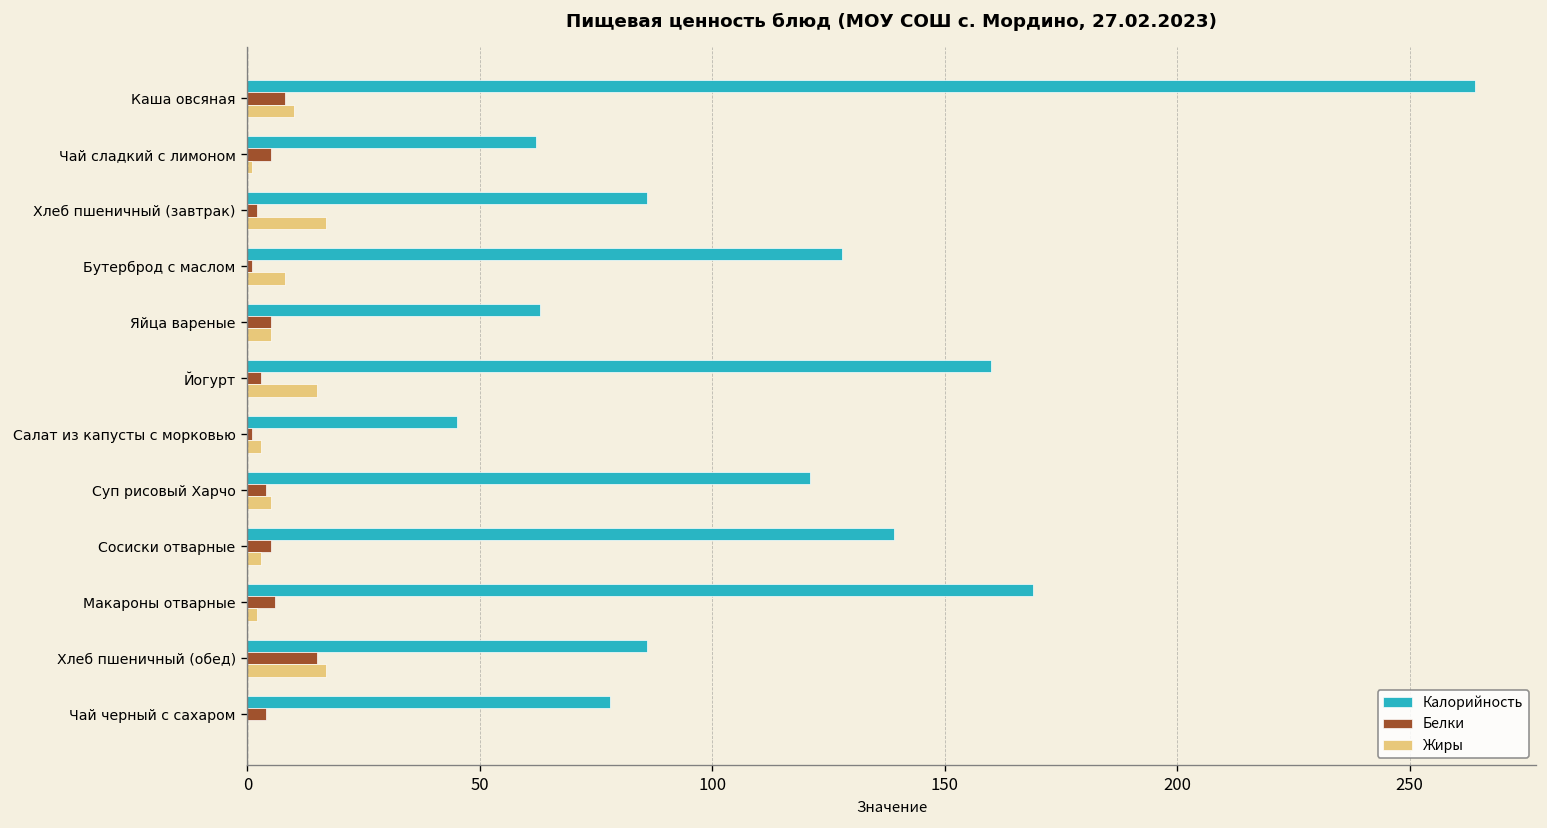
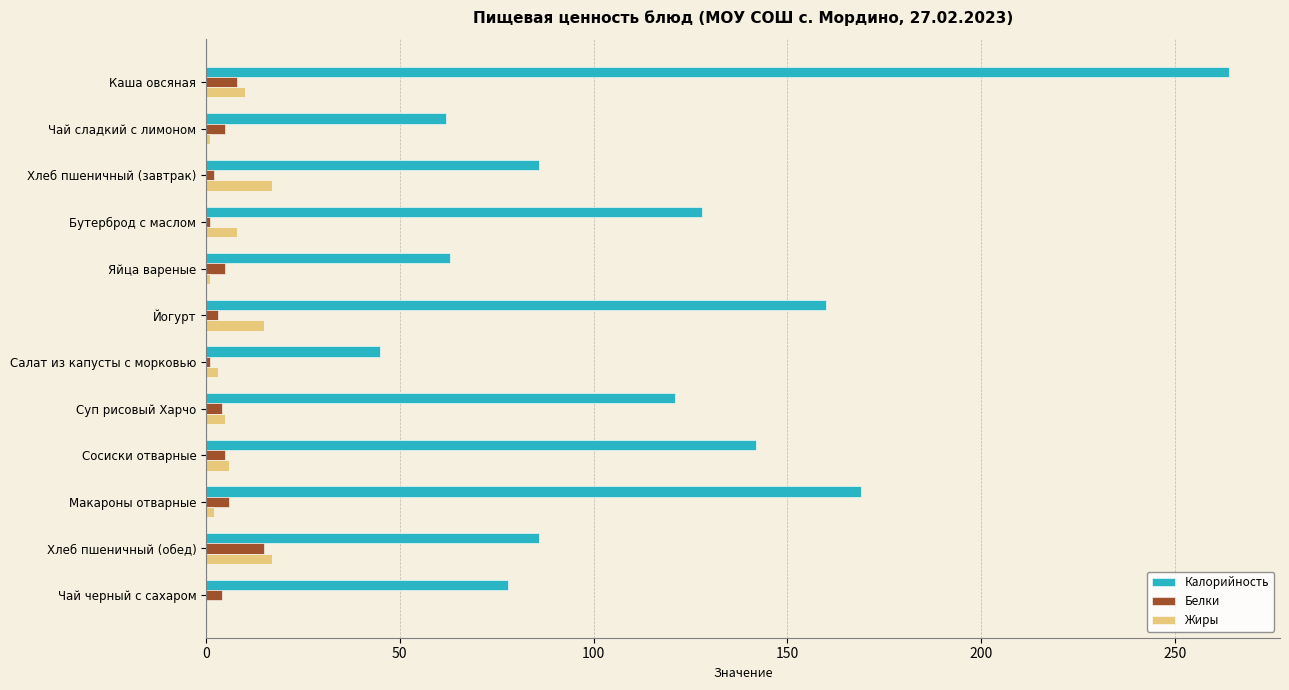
  {
    "Калорийность": {
      "Каша овсяная": 264,
      "Чай сладкий с лимоном": 62,
      "Хлеб пшеничный (завтрак)": 86,
      "Бутерброд с маслом": 128,
      "Яйца вареные": 63,
      "Йогурт": 160,
      "Салат из капусты с морковью": 45,
      "Суп рисовый Харчо": 121,
-     "Сосиски отварные": 139,
+     "Сосиски отварные": 142,
      "Макароны отварные": 169,
      "Хлеб пшеничный (обед)": 86,
      "Чай черный с сахаром": 78
    },
    "Белки": {
      "Каша овсяная": 8,
      "Чай сладкий с лимоном": 5,
      "Хлеб пшеничный (завтрак)": 2,
      "Бутерброд с маслом": 1,
      "Яйца вареные": 5,
      "Йогурт": 3,
      "Салат из капусты с морковью": 1,
      "Суп рисовый Харчо": 4,
      "Сосиски отварные": 5,
      "Макароны отварные": 6,
      "Хлеб пшеничный (обед)": 15,
      "Чай черный с сахаром": 4
    },
    "Жиры": {
      "Каша овсяная": 10,
      "Чай сладкий с лимоном": 1,
      "Хлеб пшеничный (завтрак)": 17,
      "Бутерброд с маслом": 8,
-     "Яйца вареные": 5,
+     "Яйца вареные": 1,
      "Йогурт": 15,
      "Салат из капусты с морковью": 3,
      "Суп рисовый Харчо": 5,
-     "Сосиски отварные": 3,
+     "Сосиски отварные": 6,
      "Макароны отварные": 2,
      "Хлеб пшеничный (обед)": 17,
      "Чай черный с сахаром": 0
    }
  }
